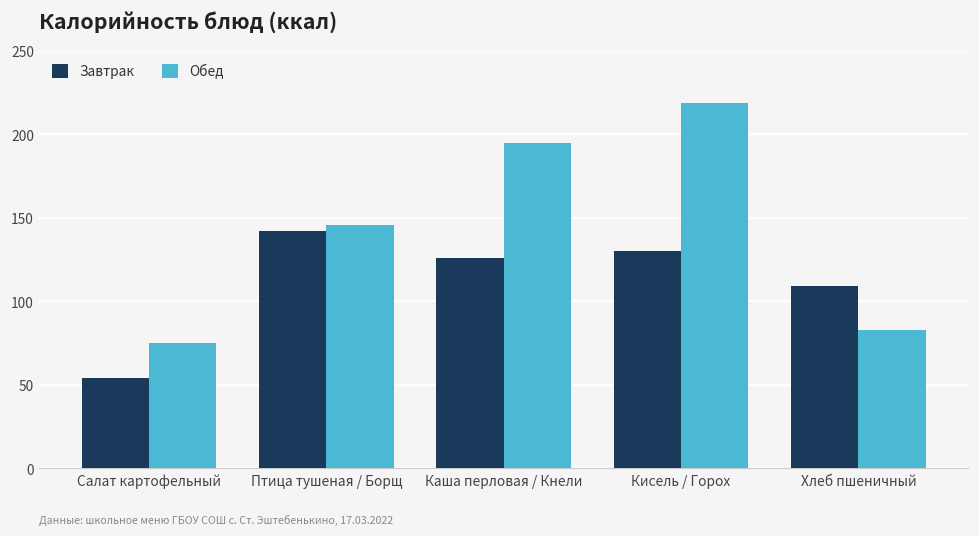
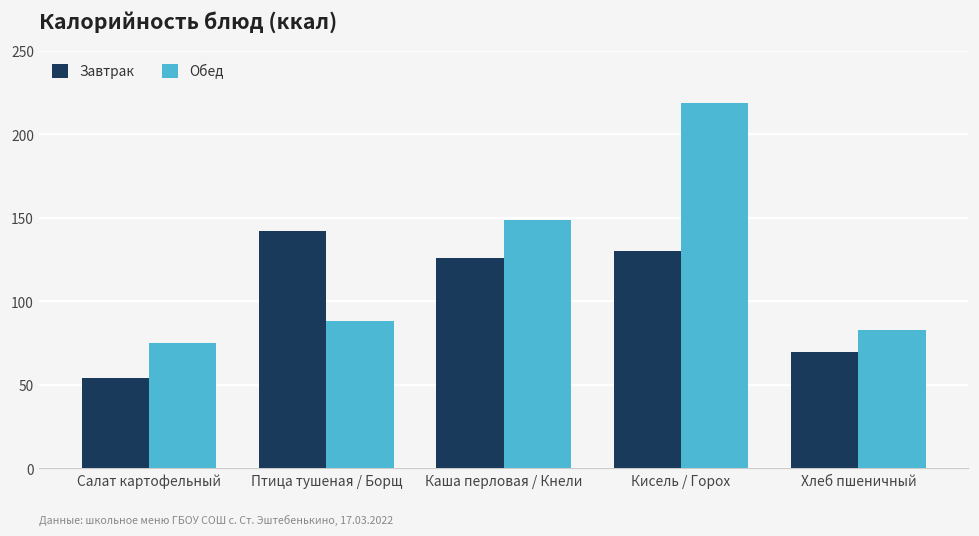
  {
    "Завтрак": {
      "Салат картофельный": 54,
      "Птица тушеная / Борщ": 142,
      "Каша перловая / Кнели": 126,
      "Кисель / Горох": 130,
-     "Хлеб пшеничный": 109
+     "Хлеб пшеничный": 70
    },
    "Обед": {
      "Салат картофельный": 75,
-     "Птица тушеная / Борщ": 146,
-     "Каша перловая / Кнели": 195,
+     "Птица тушеная / Борщ": 88,
+     "Каша перловая / Кнели": 149,
      "Кисель / Горох": 219,
      "Хлеб пшеничный": 83
    }
  }
